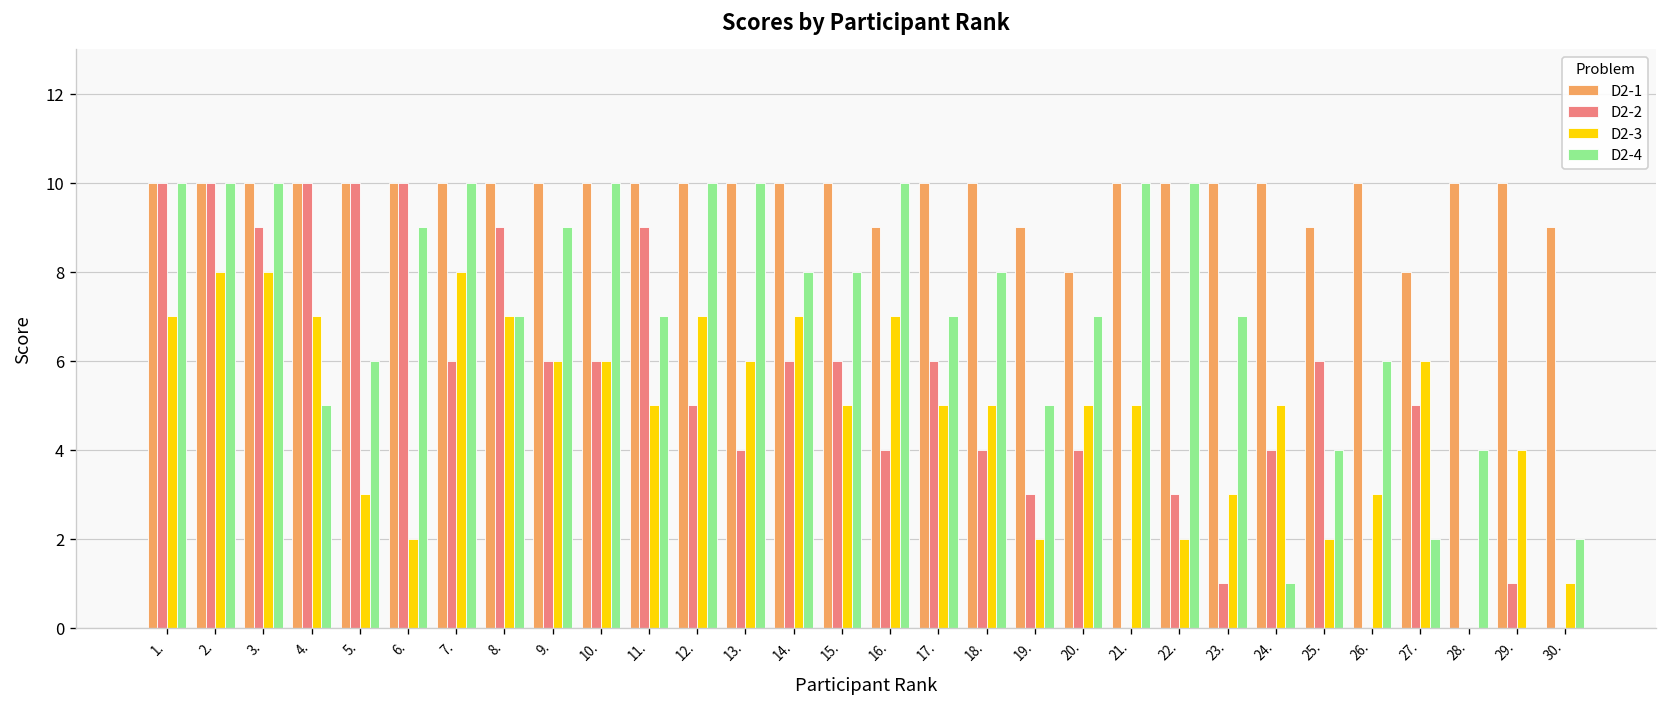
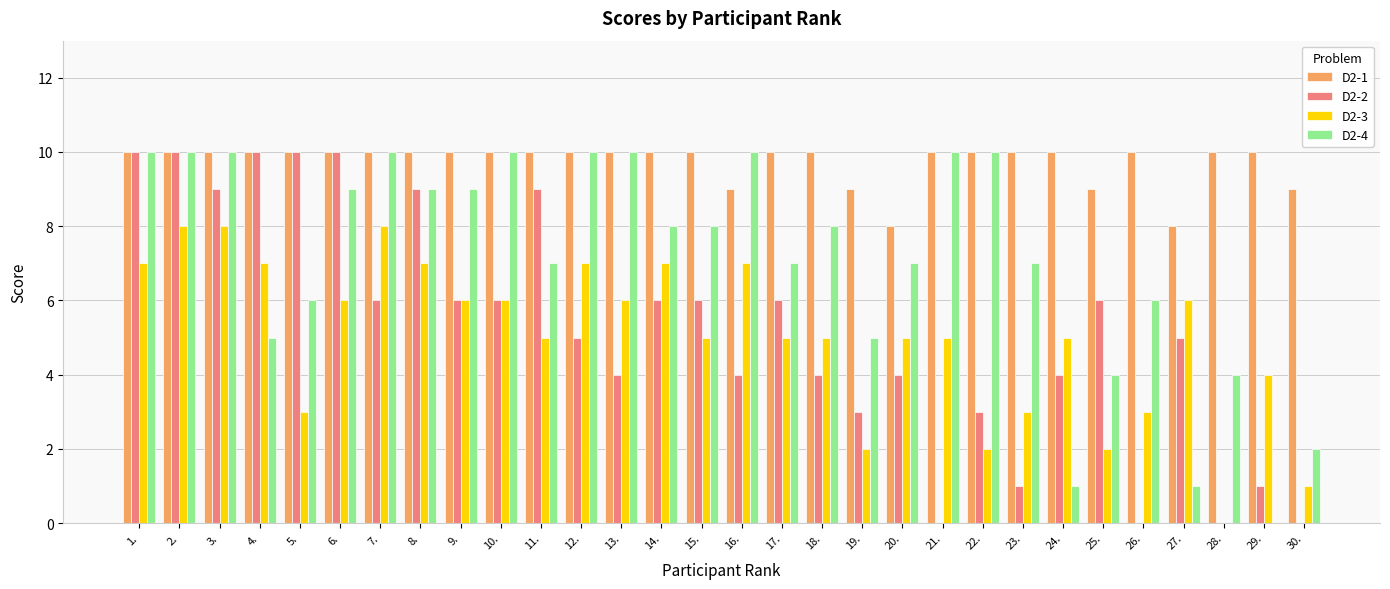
  {
    "D2-3": {
      "1.": 7,
      "2.": 8,
      "3.": 8,
      "4.": 7,
      "5.": 3,
-     "6.": 2,
+     "6.": 6,
      "7.": 8,
      "8.": 7,
      "9.": 6,
      "10.": 6,
      "11.": 5,
      "12.": 7,
      "13.": 6,
      "14.": 7,
      "15.": 5,
      "16.": 7,
      "17.": 5,
      "18.": 5,
      "19.": 2,
      "20.": 5,
      "21.": 5,
      "22.": 2,
      "23.": 3,
      "24.": 5,
      "25.": 2,
      "26.": 3,
      "27.": 6,
      "28.": 0,
      "29.": 4,
      "30.": 1
    },
    "D2-4": {
      "1.": 10,
      "2.": 10,
      "3.": 10,
      "4.": 5,
      "5.": 6,
      "6.": 9,
      "7.": 10,
-     "8.": 7,
+     "8.": 9,
      "9.": 9,
      "10.": 10,
      "11.": 7,
      "12.": 10,
      "13.": 10,
      "14.": 8,
      "15.": 8,
      "16.": 10,
      "17.": 7,
      "18.": 8,
      "19.": 5,
      "20.": 7,
      "21.": 10,
      "22.": 10,
      "23.": 7,
      "24.": 1,
      "25.": 4,
      "26.": 6,
-     "27.": 2,
+     "27.": 1,
      "28.": 4,
      "29.": 0,
      "30.": 2
    }
  }
